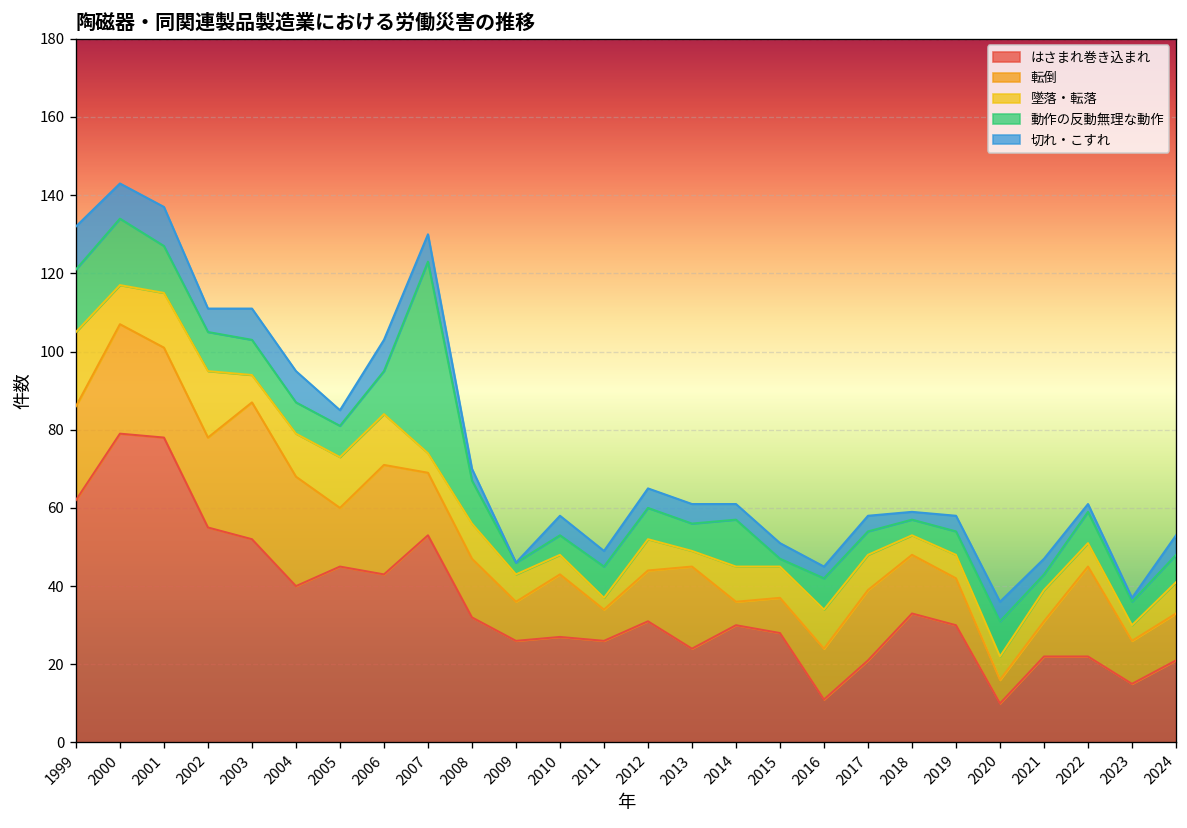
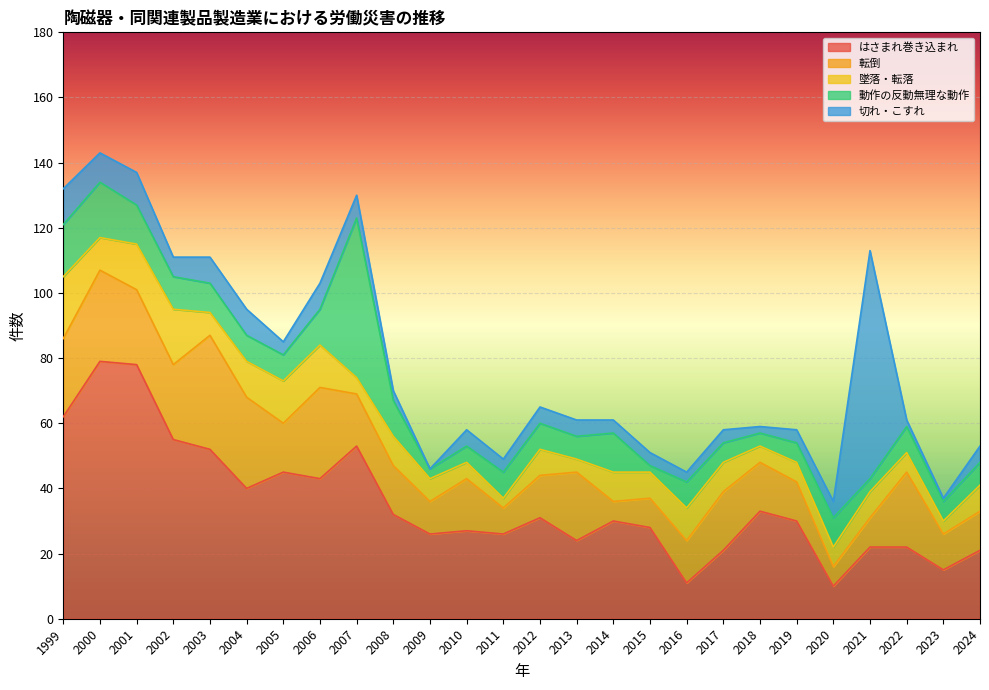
  {
    "はさまれ巻き込まれ": {
      "1999": 62,
      "2000": 79,
      "2001": 78,
      "2002": 55,
      "2003": 52,
      "2004": 40,
      "2005": 45,
      "2006": 43,
      "2007": 53,
      "2008": 32,
      "2009": 26,
      "2010": 27,
      "2011": 26,
      "2012": 31,
      "2013": 24,
      "2014": 30,
      "2015": 28,
      "2016": 11,
      "2017": 21,
      "2018": 33,
      "2019": 30,
      "2020": 10,
      "2021": 22,
      "2022": 22,
      "2023": 15,
      "2024": 21
    },
    "動作の反動無理な動作": {
      "1999": 16,
      "2000": 17,
      "2001": 12,
      "2002": 10,
      "2003": 9,
      "2004": 8,
      "2005": 8,
      "2006": 11,
      "2007": 49,
      "2008": 11,
      "2010": 5,
      "2011": 8,
      "2012": 8,
      "2013": 7,
      "2014": 12,
      "2015": 2,
      "2016": 8,
      "2017": 6,
      "2018": 4,
      "2019": 6,
      "2020": 9,
      "2021": 4,
      "2022": 8,
      "2023": 6,
      "2024": 7
    },
    "切れ・こすれ": {
      "1999": 11,
      "2000": 9,
      "2001": 10,
      "2002": 6,
      "2003": 8,
      "2004": 8,
      "2005": 4,
      "2006": 8,
      "2007": 7,
      "2008": 3,
      "2010": 5,
      "2011": 4,
      "2012": 5,
      "2013": 5,
      "2014": 4,
      "2015": 4,
      "2016": 3,
      "2017": 4,
      "2018": 2,
      "2019": 4,
      "2020": 5,
-     "2021": 4,
+     "2021": 70,
      "2022": 2,
      "2023": 1,
      "2024": 5
    }
  }
